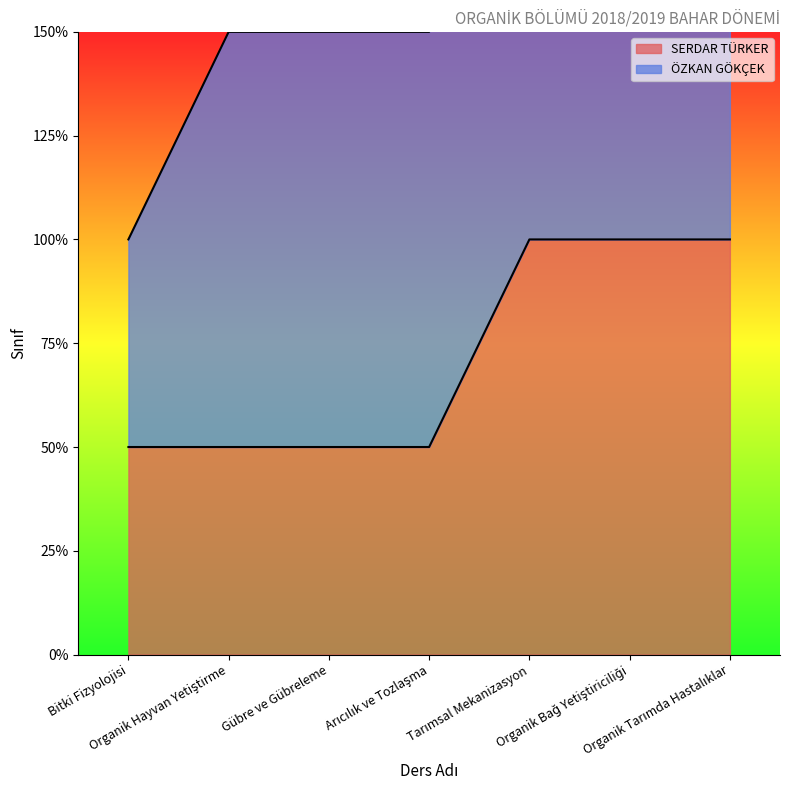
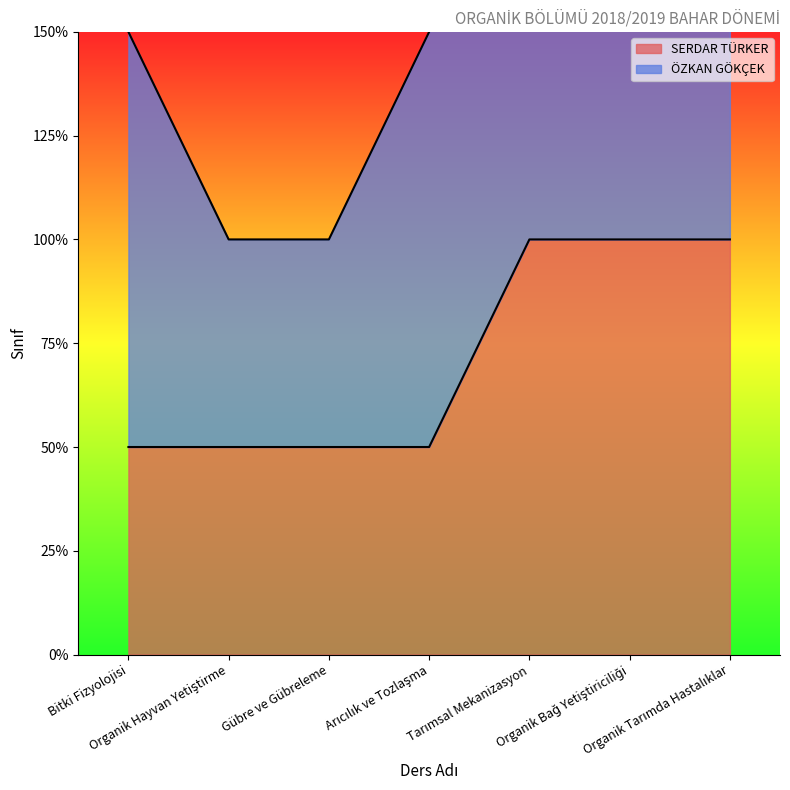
  {
    "SERDAR TÜRKER": {
      "Bitki Fizyolojisi": "50%",
      "Organik Hayvan Yetiştirme": "50%",
      "Gübre ve Gübreleme": "50%",
      "Arıcılık ve Tozlaşma": "50%",
      "Tarımsal Mekanizasyon": "100%",
      "Organik Bağ Yetiştiriciliği": "100%",
      "Organik Tarımda Hastalıklar": "100%"
    },
    "ÖZKAN GÖKÇEK": {
-     "Bitki Fizyolojisi": "50%",
-     "Organik Hayvan Yetiştirme": "100%",
-     "Gübre ve Gübreleme": "100%",
+     "Bitki Fizyolojisi": "100%",
+     "Organik Hayvan Yetiştirme": "50%",
+     "Gübre ve Gübreleme": "50%",
      "Arıcılık ve Tozlaşma": "100%"
    }
  }
